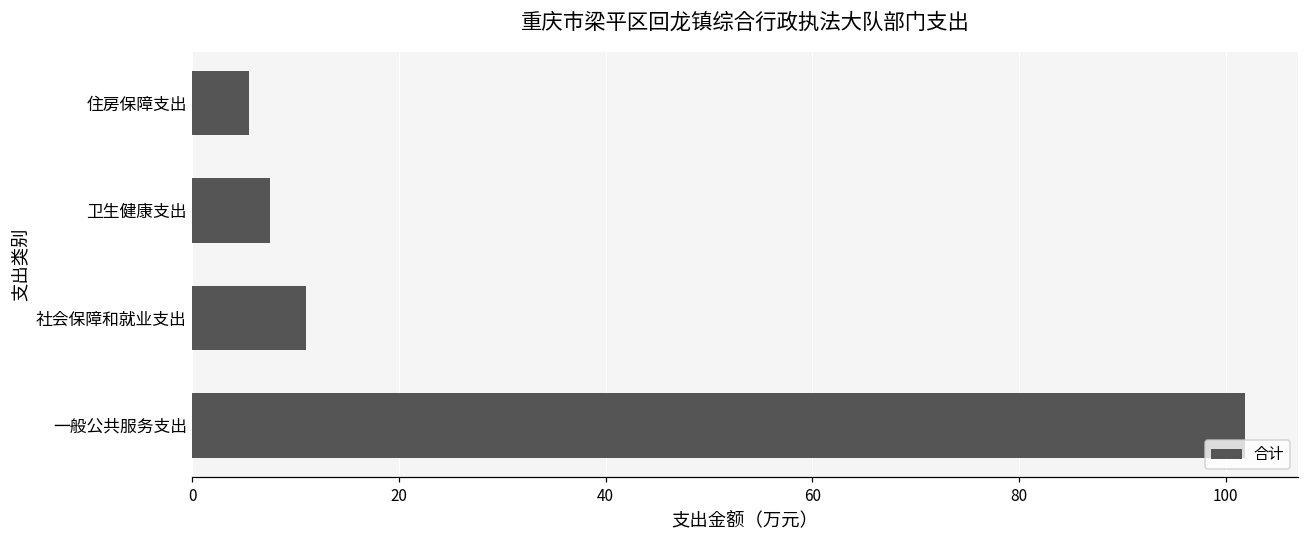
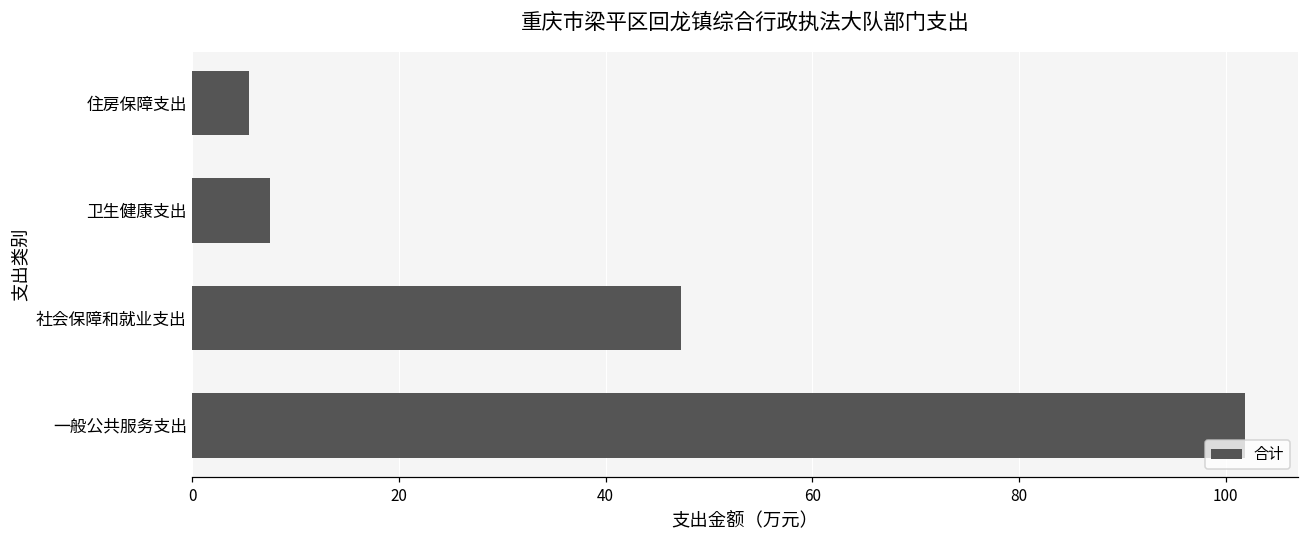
  {
    "住房保障支出": 6,
    "卫生健康支出": 8,
-   "社会保障和就业支出": 11,
+   "社会保障和就业支出": 47,
    "一般公共服务支出": 102
  }
